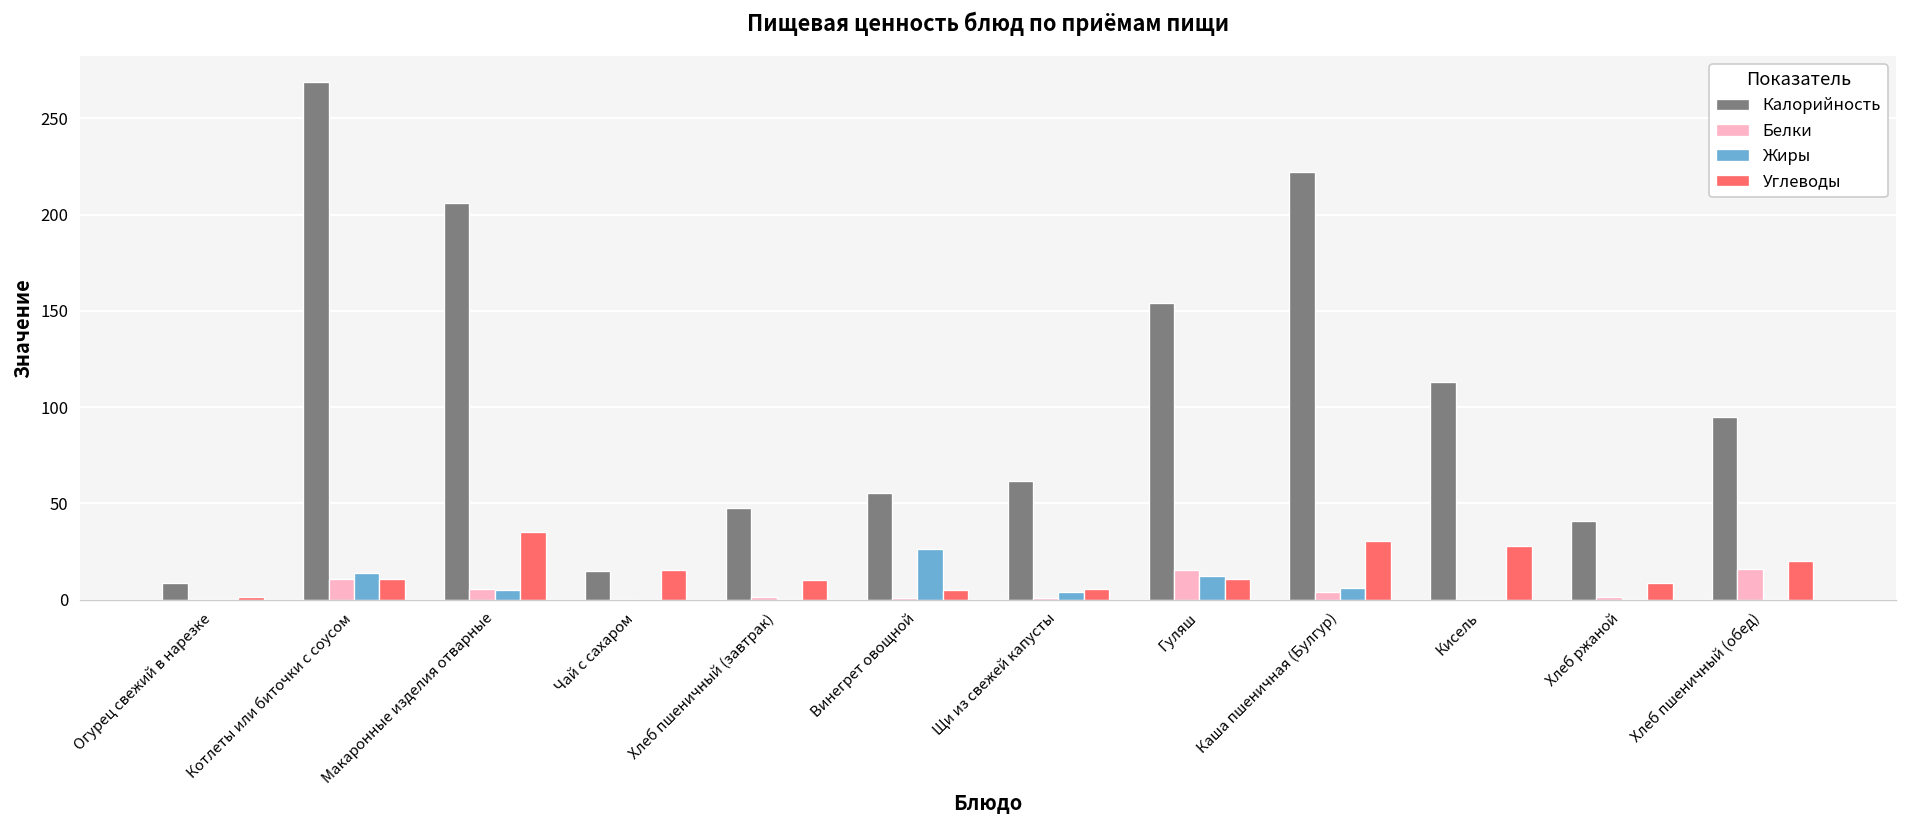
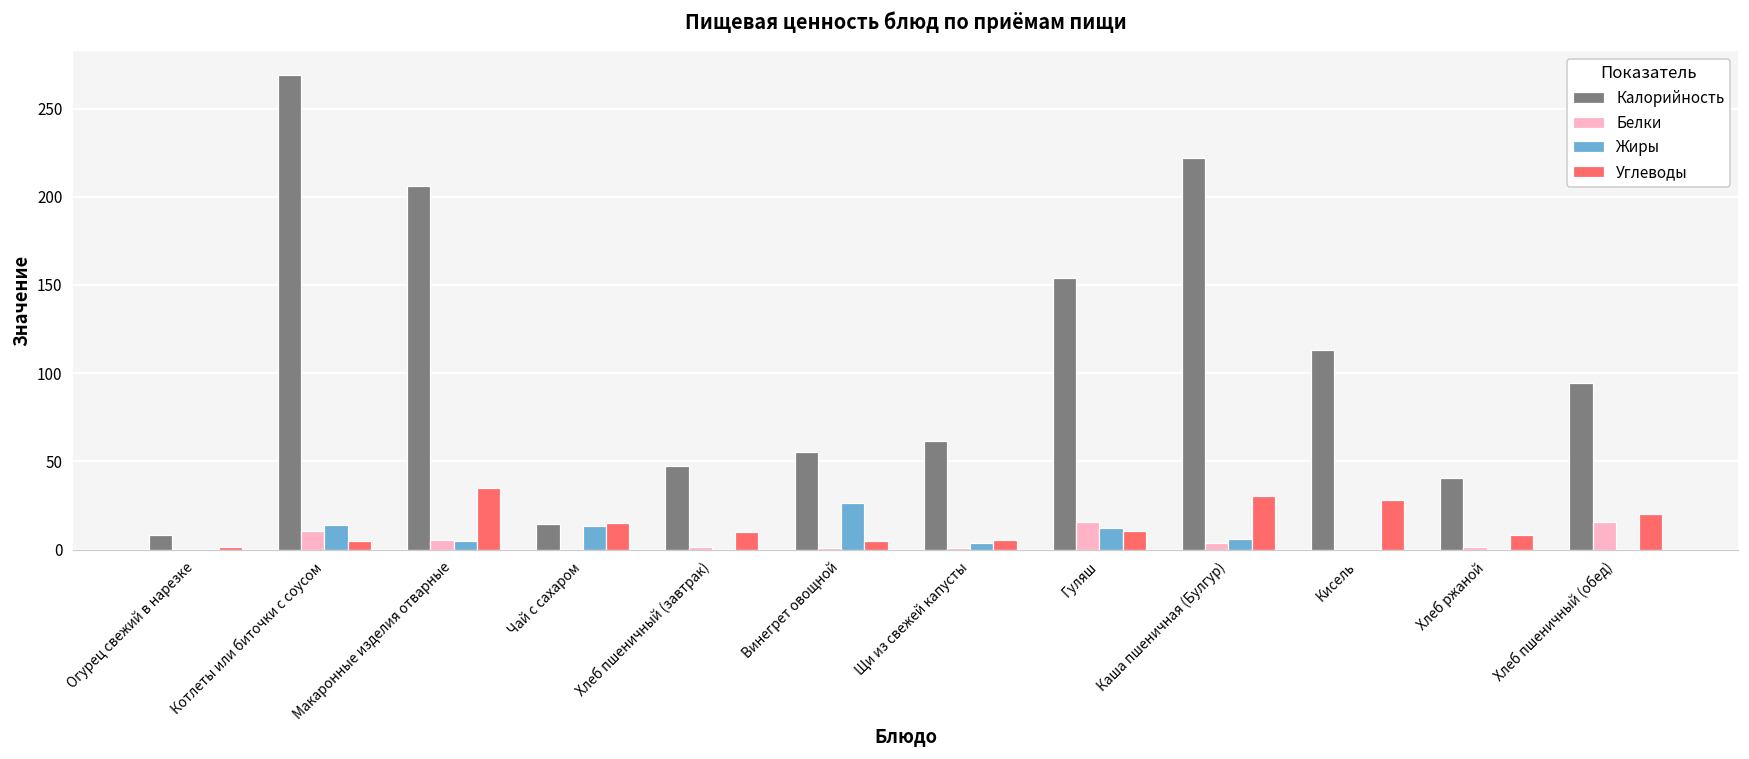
  {
    "Калорийность": {
      "Огурец свежий в нарезке": 8,
      "Котлеты или биточки с соусом": 269,
      "Макаронные изделия отварные": 206,
      "Чай с сахаром": 15,
      "Хлеб пшеничный (завтрак)": 47,
      "Винегрет овощной": 56,
      "Щи из свежей капусты": 62,
      "Гуляш": 154,
      "Каша пшеничная (Булгур)": 222,
      "Кисель": 113,
      "Хлеб ржаной": 41,
      "Хлеб пшеничный (обед)": 95
    },
    "Белки": {
      "Котлеты или биточки с соусом": 11,
      "Макаронные изделия отварные": 6,
      "Гуляш": 16,
      "Каша пшеничная (Булгур)": 4,
      "Хлеб пшеничный (обед)": 16
    },
    "Жиры": {
      "Котлеты или биточки с соусом": 14,
      "Макаронные изделия отварные": 5,
-     "Чай с сахаром": 0,
+     "Чай с сахаром": 14,
      "Винегрет овощной": 26,
      "Щи из свежей капусты": 4,
      "Гуляш": 12,
      "Каша пшеничная (Булгур)": 6
    },
    "Углеводы": {
-     "Котлеты или биточки с соусом": 11,
+     "Котлеты или биточки с соусом": 5,
      "Макаронные изделия отварные": 35,
      "Чай с сахаром": 15,
      "Хлеб пшеничный (завтрак)": 10,
      "Винегрет овощной": 5,
      "Щи из свежей капусты": 6,
      "Гуляш": 11,
      "Каша пшеничная (Булгур)": 31,
      "Кисель": 28,
      "Хлеб ржаной": 9,
      "Хлеб пшеничный (обед)": 20
    }
  }
